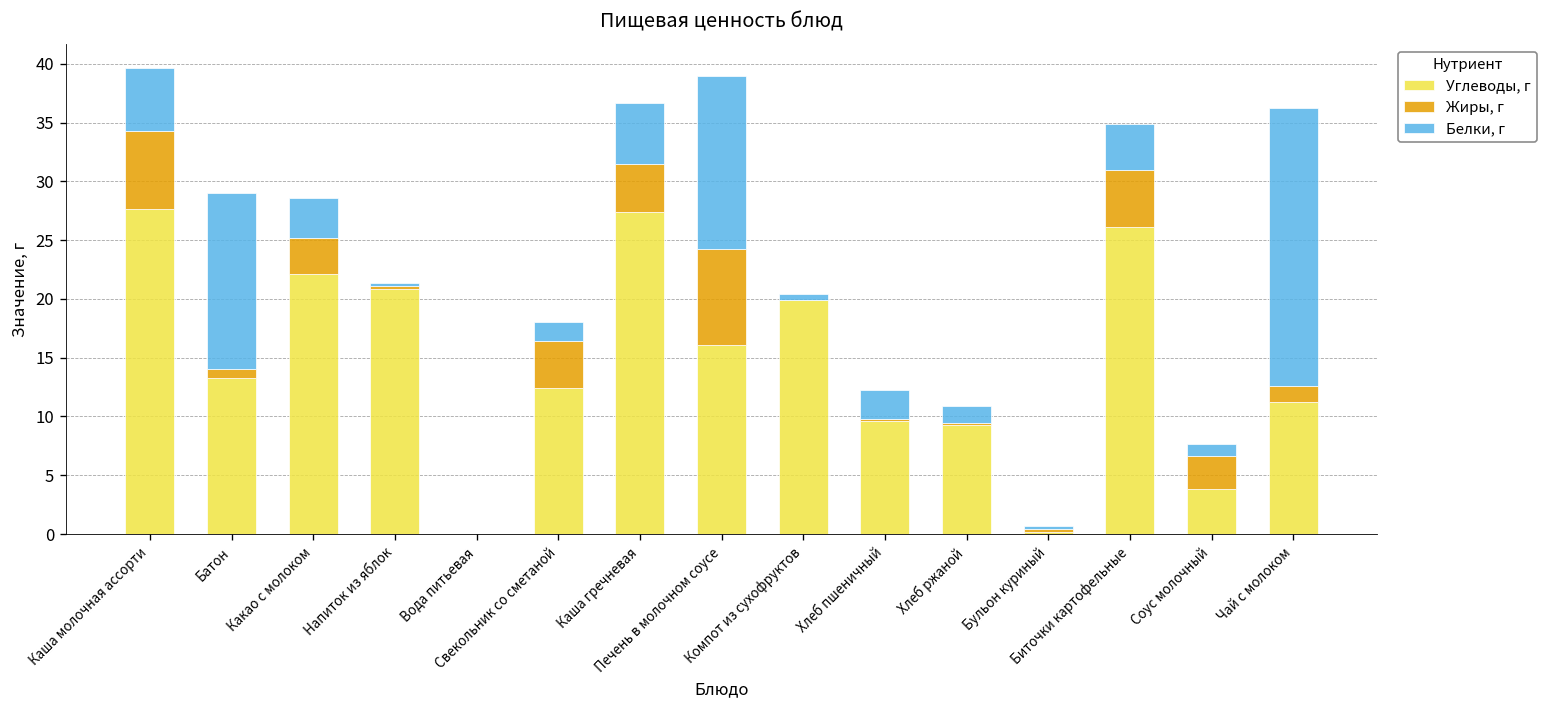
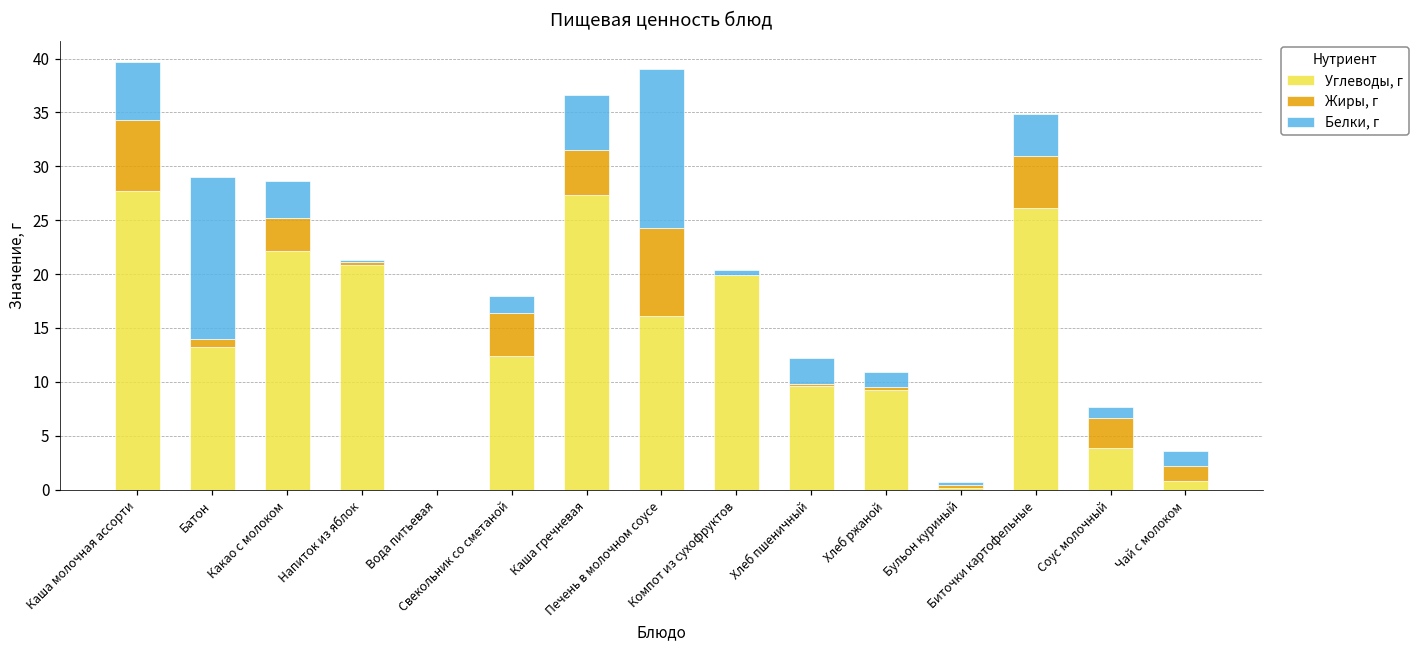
  {
    "Углеводы, г": {
      "Каша молочная ассорти": 28,
      "Батон": 13,
      "Какао с молоком": 22,
      "Напиток из яблок": 21,
      "Вода питьевая": 0,
      "Свекольник со сметаной": 12,
      "Каша гречневая": 27,
      "Печень в молочном соусе": 16,
      "Компот из сухофруктов": 20,
      "Хлеб пшеничный": 10,
      "Хлеб ржаной": 9,
      "Биточки картофельные": 26,
      "Соус молочный": 4,
-     "Чай с молоком": 11
+     "Чай с молоком": 1
    },
    "Жиры, г": {
      "Каша молочная ассорти": 7,
      "Батон": 1,
      "Какао с молоком": 3,
      "Вода питьевая": 0,
      "Свекольник со сметаной": 4,
      "Каша гречневая": 4,
      "Печень в молочном соусе": 8,
      "Компот из сухофруктов": 0,
      "Биточки картофельные": 5,
      "Соус молочный": 3,
      "Чай с молоком": 1
    },
    "Белки, г": {
      "Каша молочная ассорти": 5,
      "Батон": 15,
      "Какао с молоком": 3,
      "Вода питьевая": 0,
      "Свекольник со сметаной": 2,
      "Каша гречневая": 5,
      "Печень в молочном соусе": 15,
      "Компот из сухофруктов": 1,
      "Хлеб пшеничный": 2,
      "Хлеб ржаной": 1,
      "Бульон куриный": 0,
      "Биточки картофельные": 4,
      "Соус молочный": 1,
-     "Чай с молоком": 24
+     "Чай с молоком": 1
    }
  }
